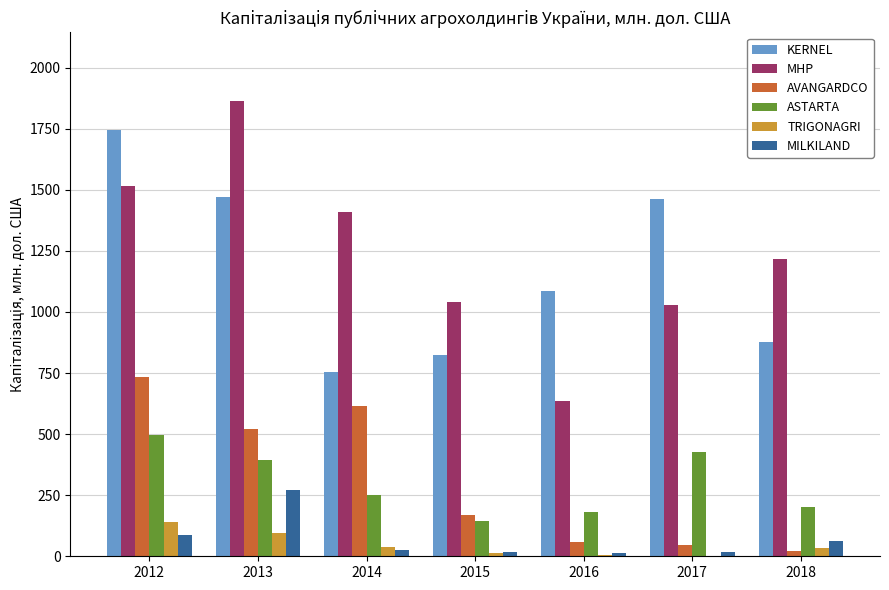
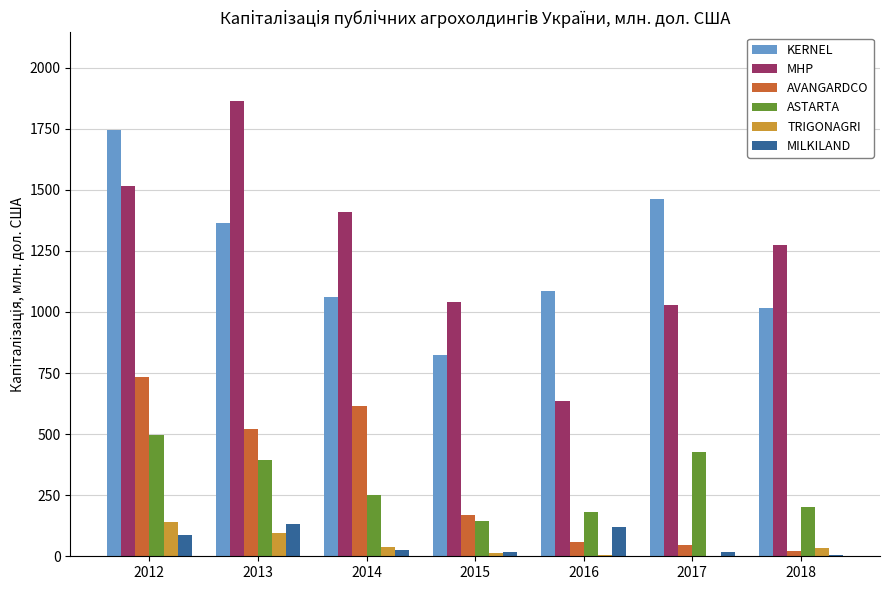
  {
    "KERNEL": {
      "2012": 1740,
-     "2013": 1470,
-     "2014": 760,
+     "2013": 1360,
+     "2014": 1060,
      "2015": 830,
      "2016": 1090,
      "2017": 1460,
-     "2018": 880
+     "2018": 1020
    },
    "MHP": {
      "2012": 1520,
      "2013": 1870,
      "2014": 1410,
      "2015": 1040,
      "2016": 630,
      "2017": 1030,
-     "2018": 1220
+     "2018": 1270
    },
    "ASTARTA": {
      "2012": 500,
      "2013": 400,
      "2014": 250,
      "2015": 140,
      "2016": 180,
      "2017": 430,
      "2018": 200
    },
    "MILKILAND": {
      "2012": 90,
-     "2013": 270,
+     "2013": 130,
      "2014": 30,
      "2015": 20,
-     "2016": 10,
+     "2016": 120,
      "2017": 20,
-     "2018": 60
+     "2018": 10
    }
  }
